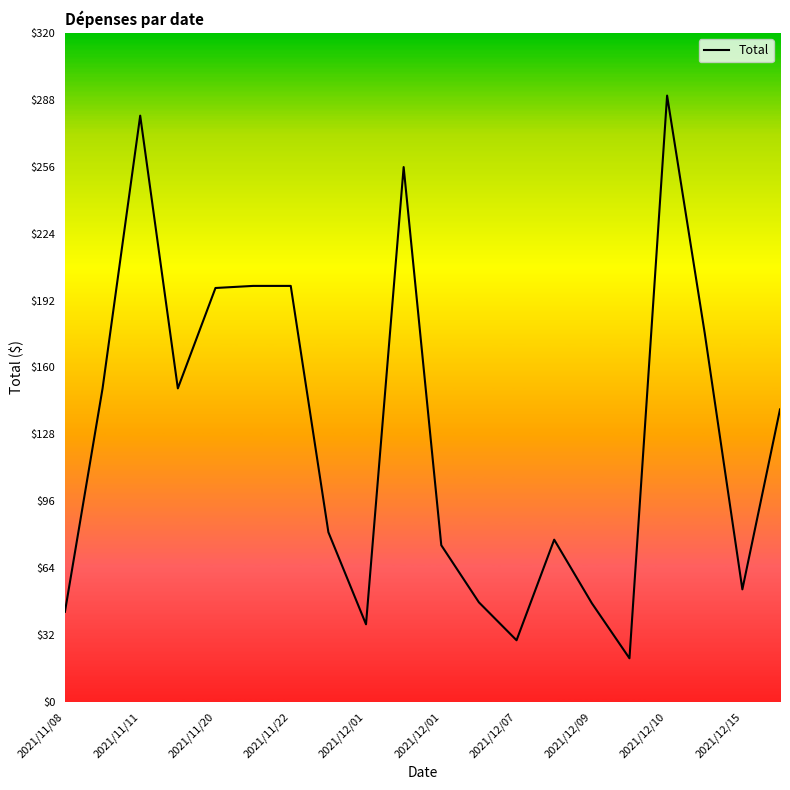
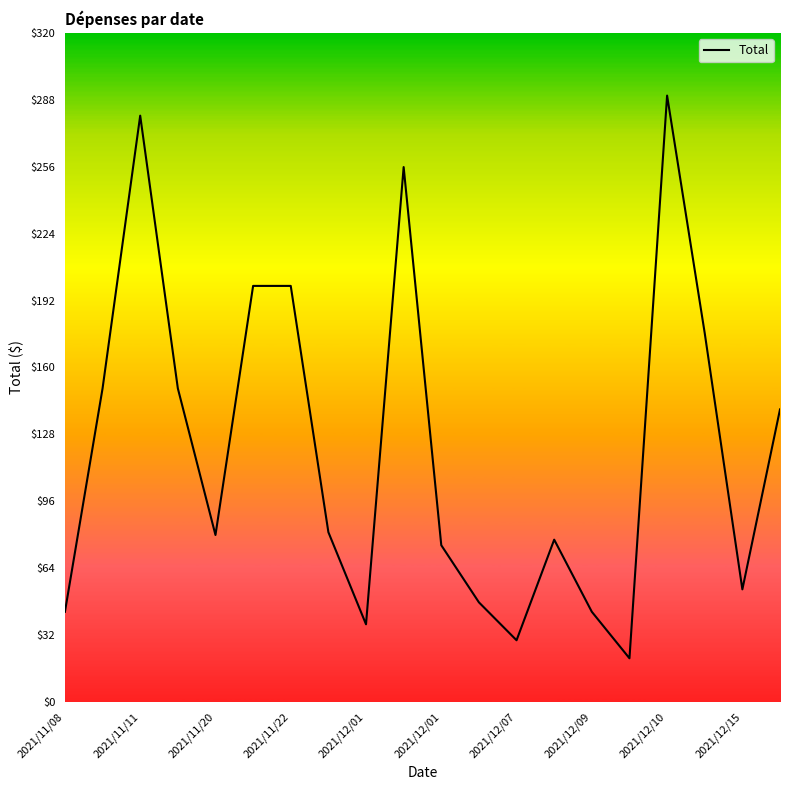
  {
    "2021/11/08": "$43",
    "2021/11/11": "$280",
-   "2021/11/20": "$198",
+   "2021/11/20": "$80",
    "2021/12/07": "$30",
-   "2021/12/09": "$47"
+   "2021/12/09": "$43"
  }
